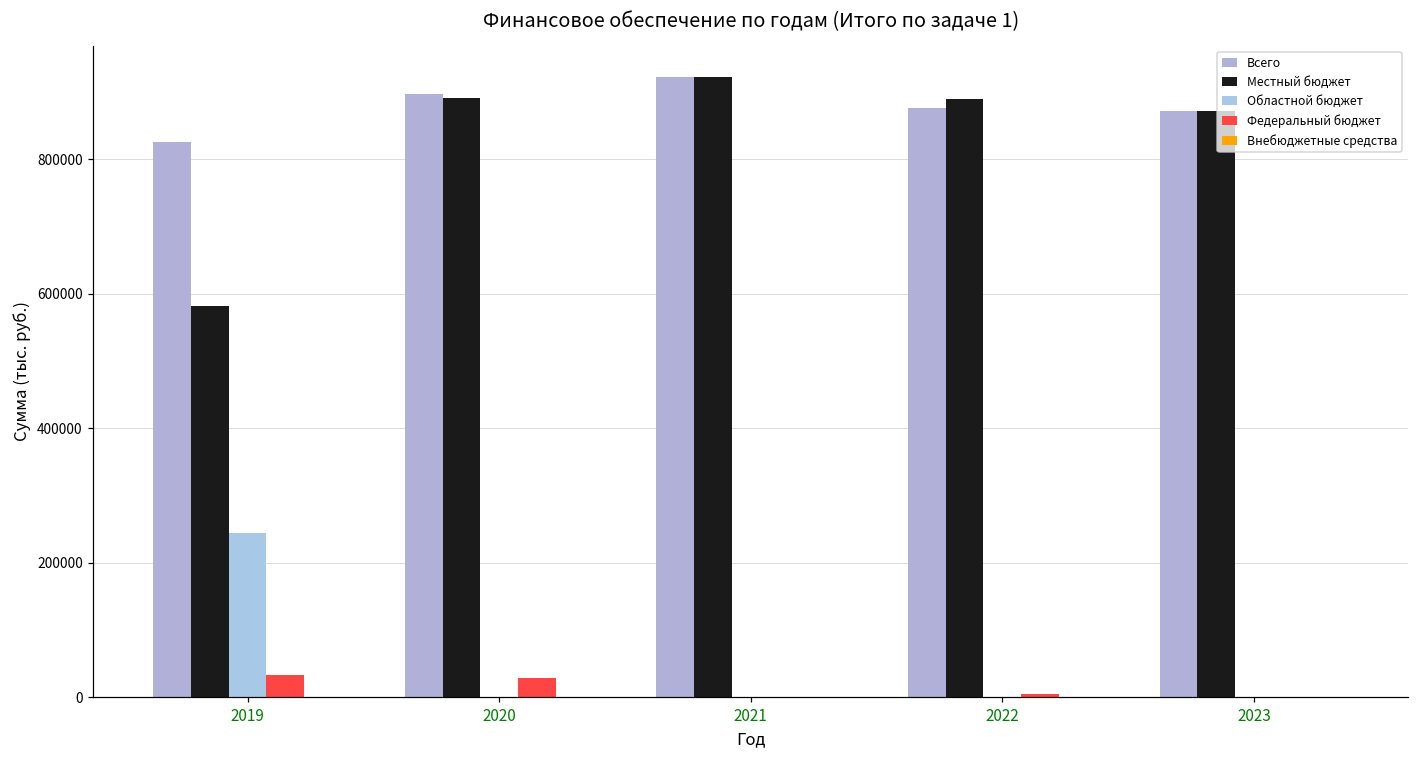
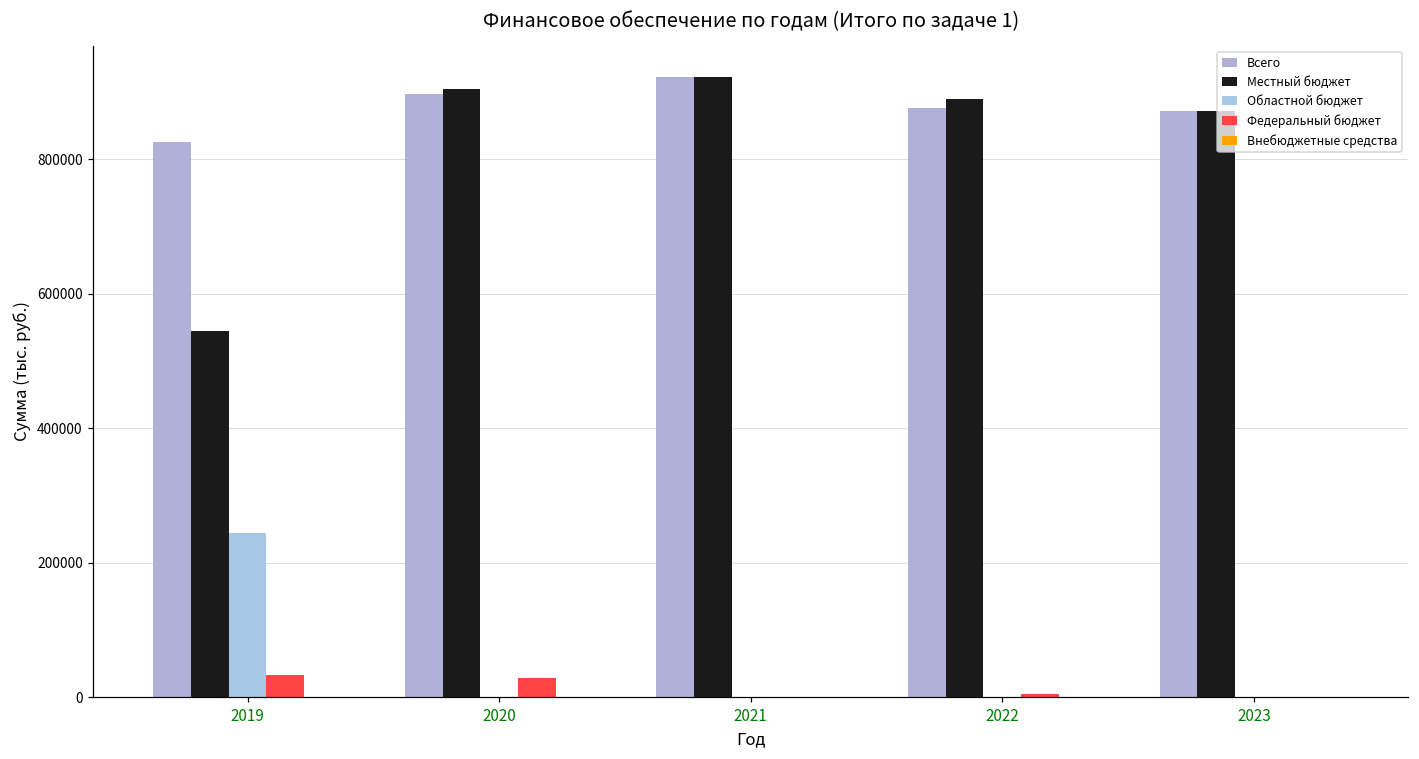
  {
    "Местный бюджет": {
-     "2019": 580000,
-     "2020": 890000,
+     "2019": 540000,
+     "2020": 910000,
      "2021": 920000,
      "2022": 890000,
      "2023": 870000
    },
    "Федеральный бюджет": {
      "2019": 30000,
      "2020": 30000,
      "2021": 0,
      "2022": 0,
      "2023": 0
    },
    "Внебюджетные средства": {
      "2019": 0,
      "2020": 0,
      "2021": 0,
      "2022": 0,
      "2023": 0
    }
  }
